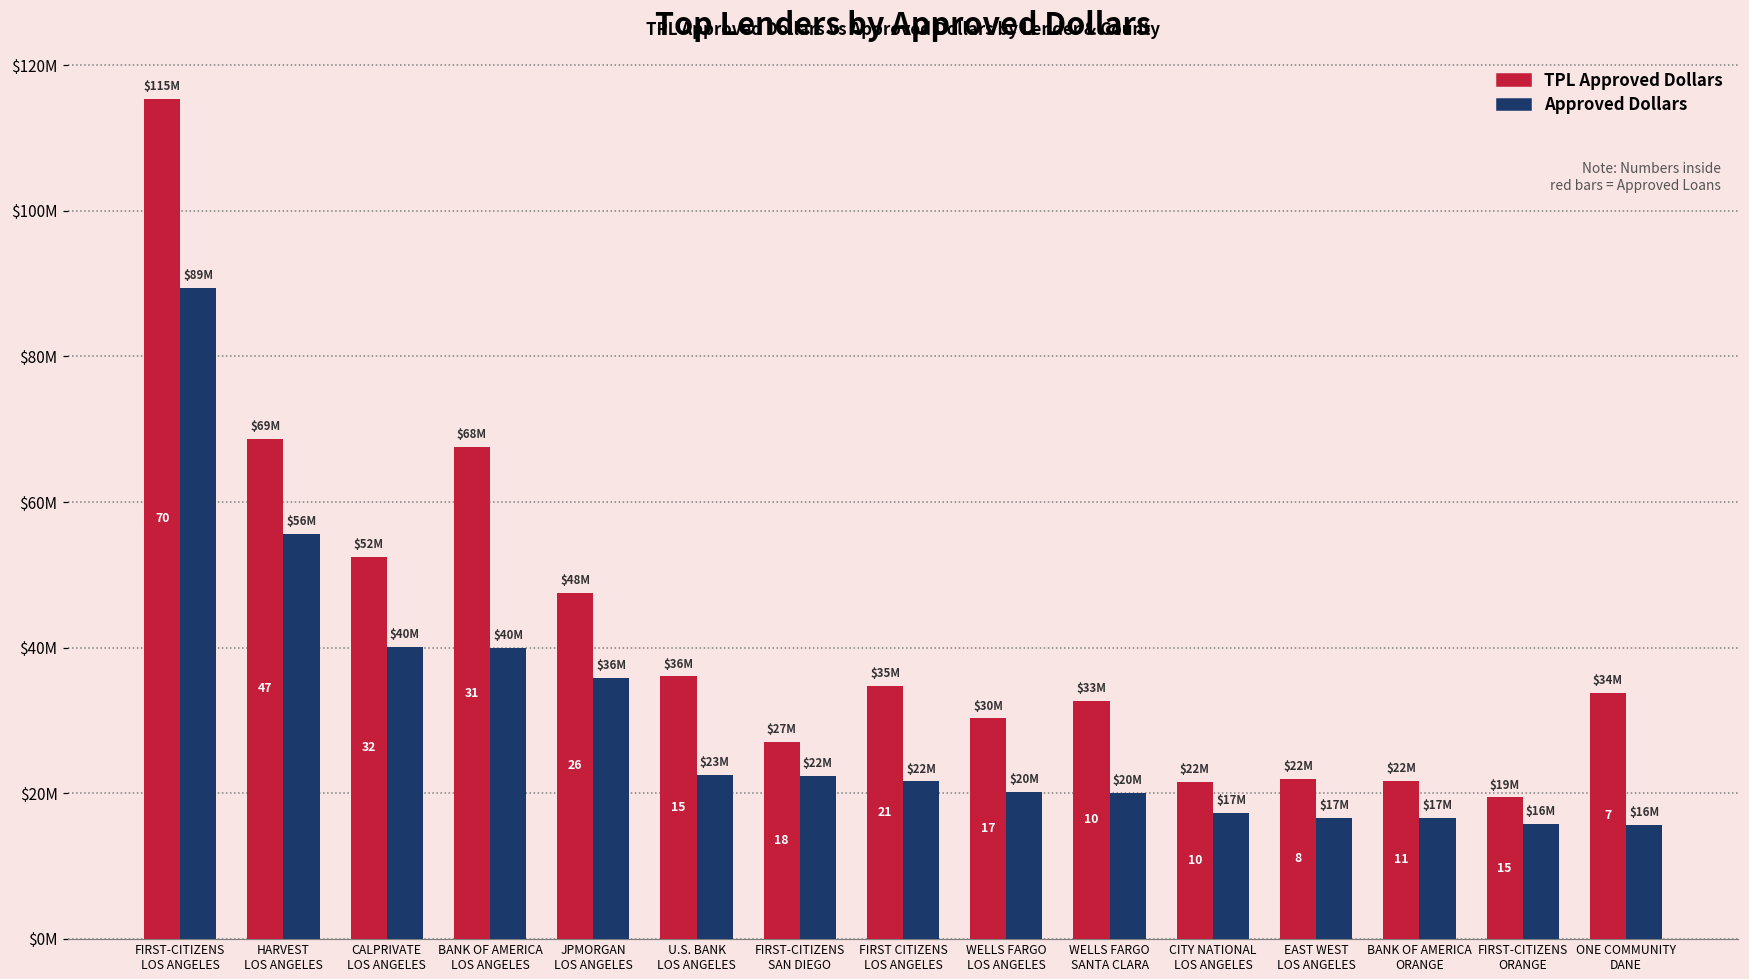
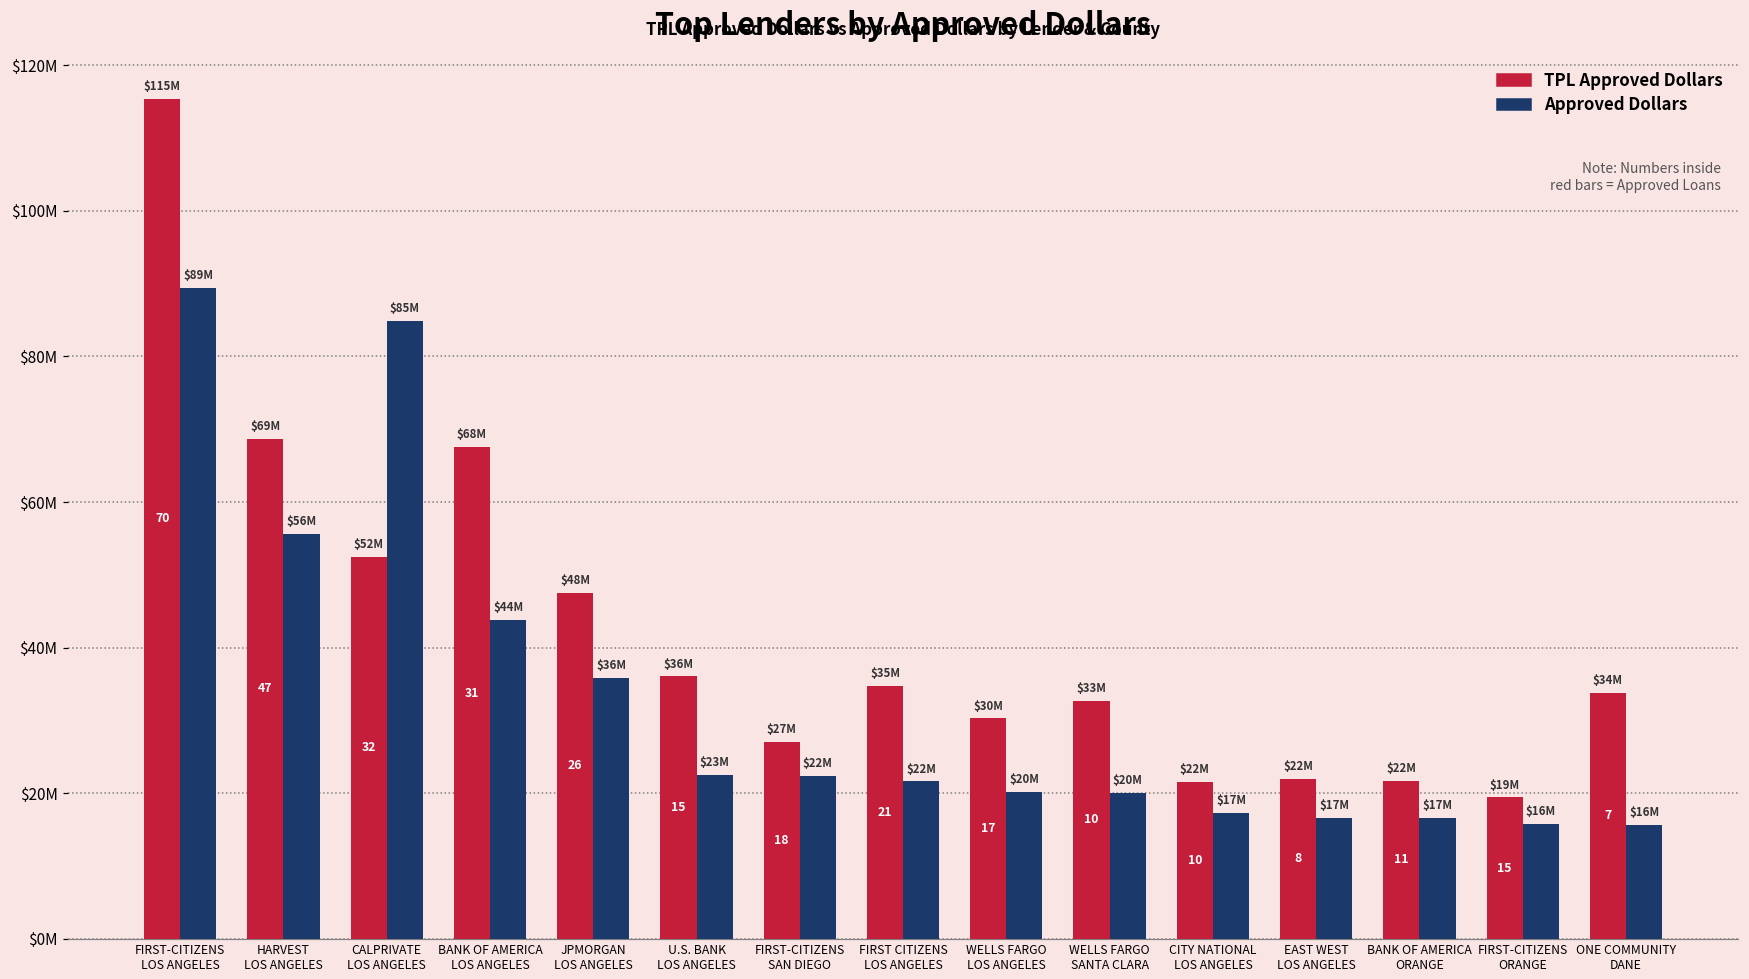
  {
    "TPL Approved Dollars": {
      "FIRST-CITIZENS LOS ANGELES": "$115M",
      "HARVEST LOS ANGELES": "$69M",
      "CALPRIVATE LOS ANGELES": "$52M",
      "BANK OF AMERICA LOS ANGELES": "$68M",
      "JPMORGAN LOS ANGELES": "$48M",
      "U.S. BANK LOS ANGELES": "$36M",
      "FIRST-CITIZENS SAN DIEGO": "$27M",
      "FIRST CITIZENS LOS ANGELES": "$35M",
      "WELLS FARGO LOS ANGELES": "$30M",
      "WELLS FARGO SANTA CLARA": "$33M",
      "CITY NATIONAL LOS ANGELES": "$22M",
      "EAST WEST LOS ANGELES": "$22M",
      "BANK OF AMERICA ORANGE": "$22M",
      "FIRST-CITIZENS ORANGE": "$19M",
      "ONE COMMUNITY DANE": "$34M"
    },
    "Approved Dollars": {
      "FIRST-CITIZENS LOS ANGELES": "$89M",
      "HARVEST LOS ANGELES": "$56M",
-     "CALPRIVATE LOS ANGELES": "$40M",
-     "BANK OF AMERICA LOS ANGELES": "$40M",
+     "CALPRIVATE LOS ANGELES": "$85M",
+     "BANK OF AMERICA LOS ANGELES": "$44M",
      "JPMORGAN LOS ANGELES": "$36M",
      "U.S. BANK LOS ANGELES": "$23M",
      "FIRST-CITIZENS SAN DIEGO": "$22M",
      "FIRST CITIZENS LOS ANGELES": "$22M",
      "WELLS FARGO LOS ANGELES": "$20M",
      "WELLS FARGO SANTA CLARA": "$20M",
      "CITY NATIONAL LOS ANGELES": "$17M",
      "EAST WEST LOS ANGELES": "$17M",
      "BANK OF AMERICA ORANGE": "$17M",
      "FIRST-CITIZENS ORANGE": "$16M",
      "ONE COMMUNITY DANE": "$16M"
    }
  }
